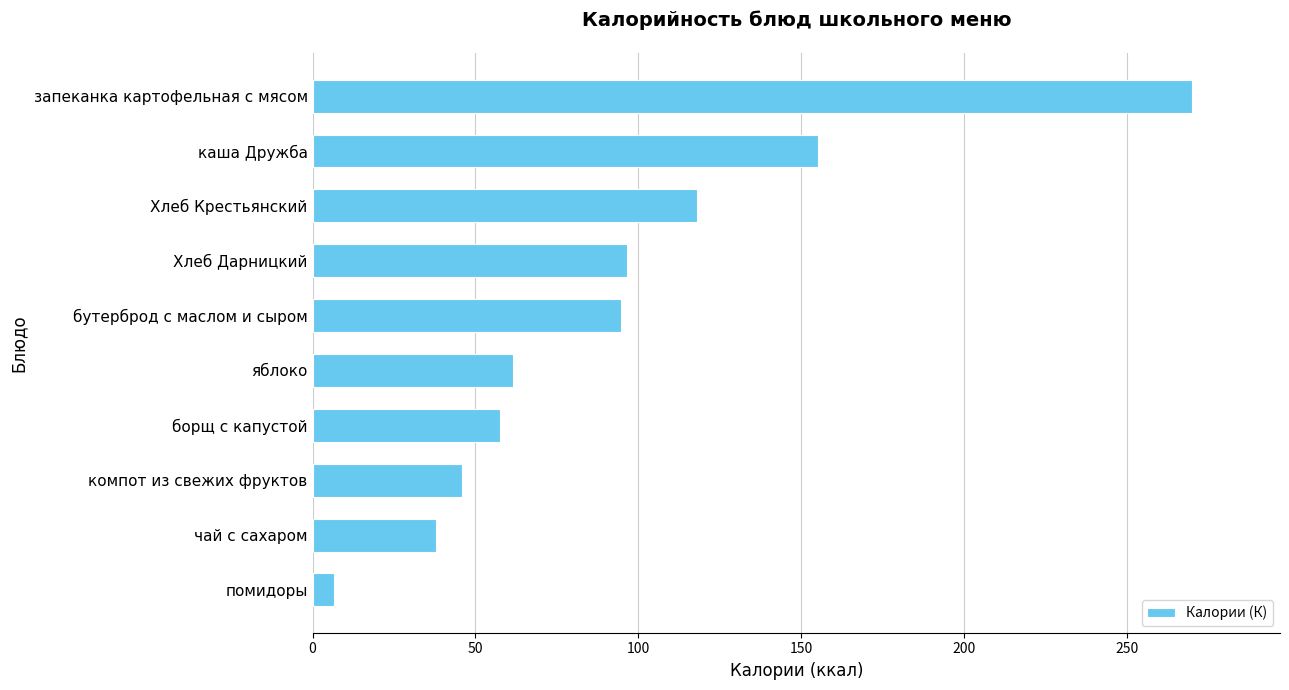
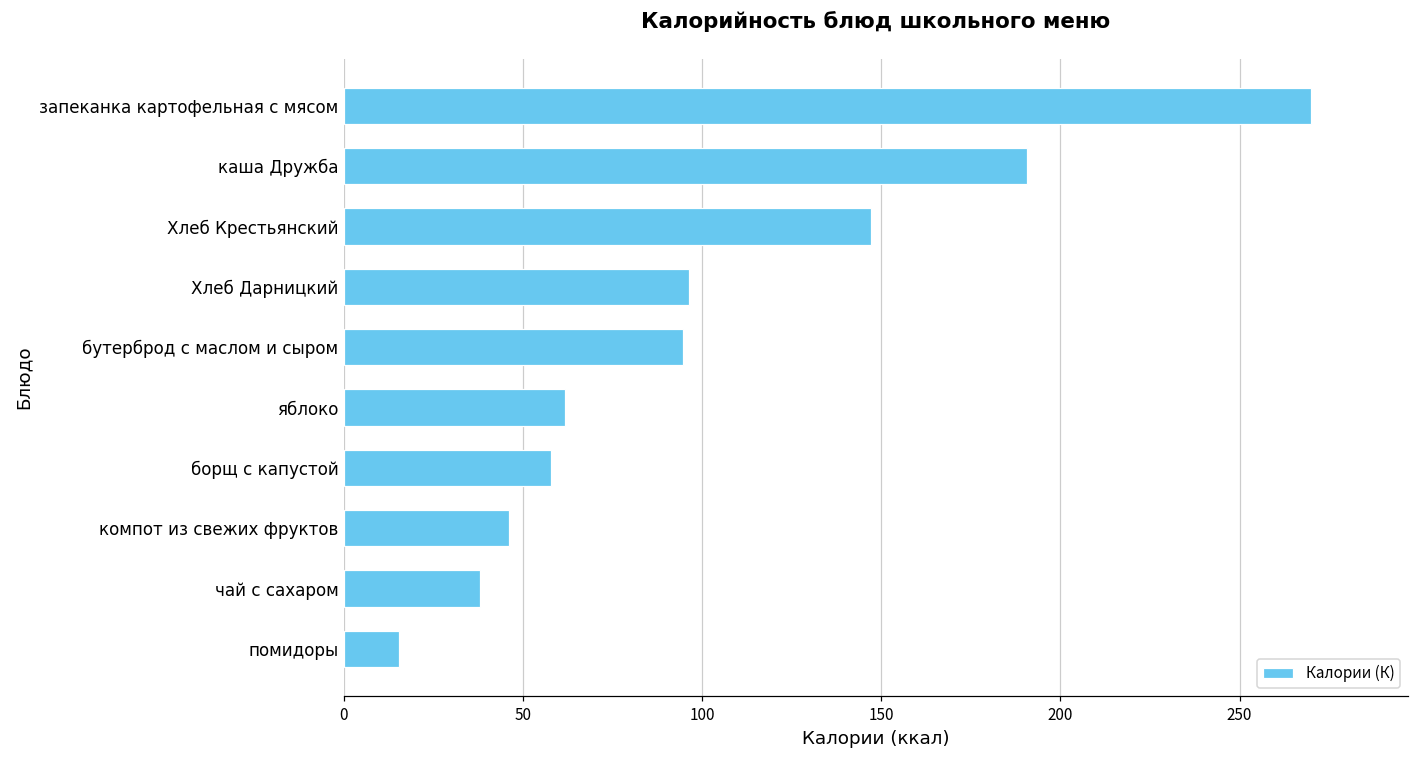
  {
    "запеканка картофельная с мясом": 270,
-   "каша Дружба": 155,
-   "Хлеб Крестьянский": 118,
+   "каша Дружба": 191,
+   "Хлеб Крестьянский": 147,
    "Хлеб Дарницкий": 96,
    "бутерброд с маслом и сыром": 95,
    "яблоко": 62,
    "борщ с капустой": 58,
    "компот из свежих фруктов": 46,
    "чай с сахаром": 38,
-   "помидоры": 7
+   "помидоры": 15
  }
